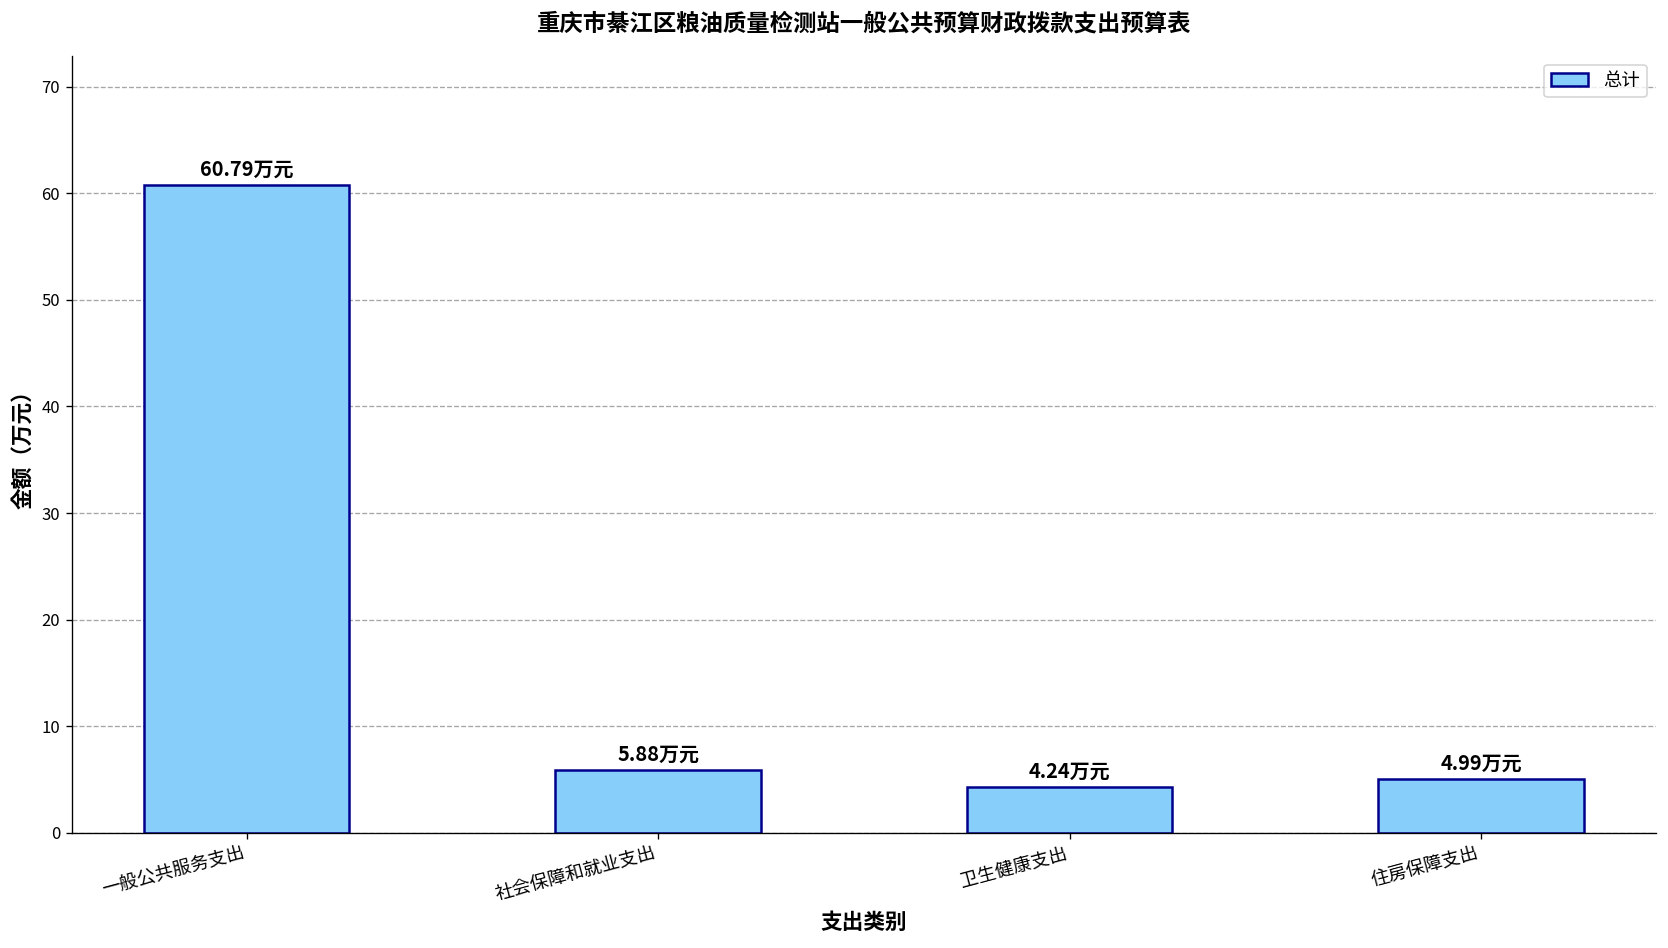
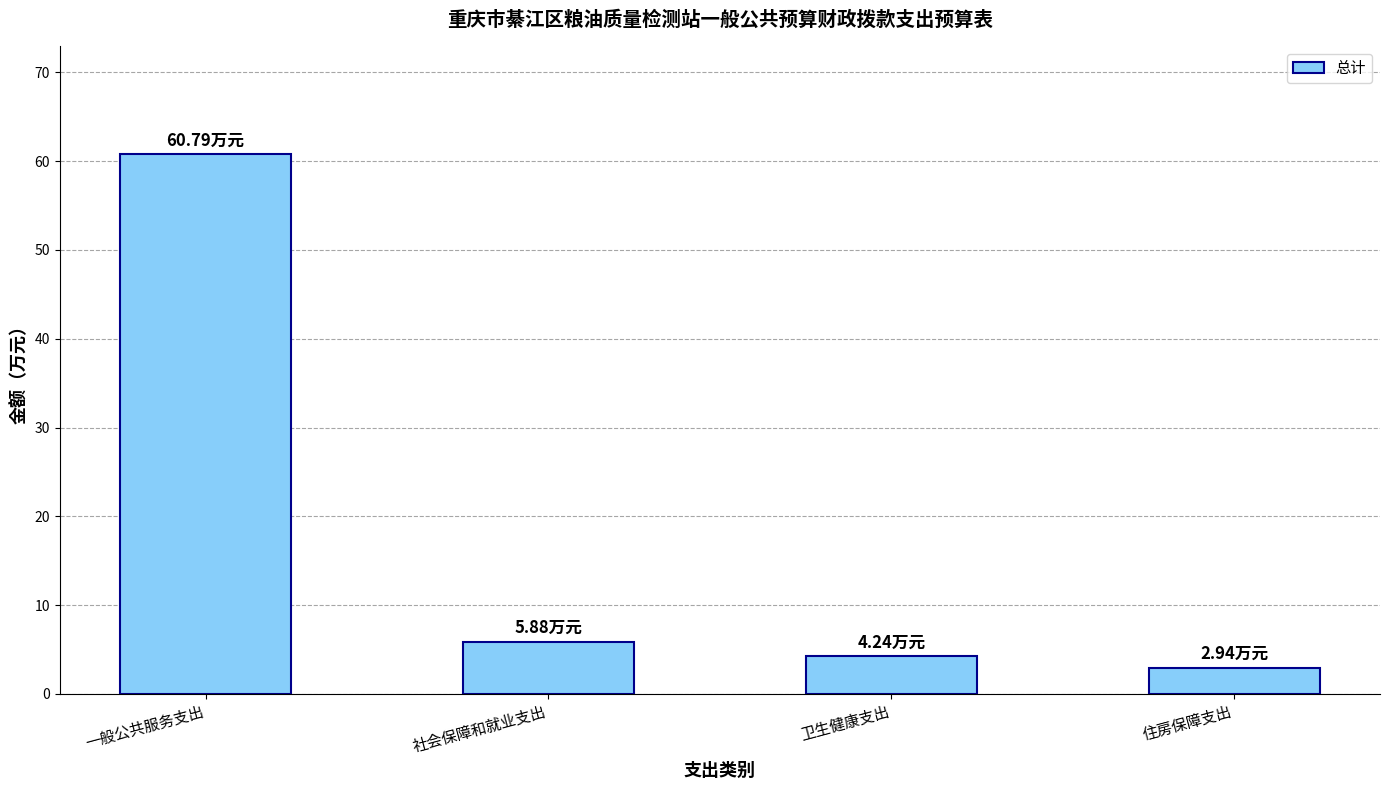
  {
    "一般公共服务支出": 60.79,
    "社会保障和就业支出": 5.88,
    "卫生健康支出": 4.24,
-   "住房保障支出": 4.99
+   "住房保障支出": 2.94
  }
